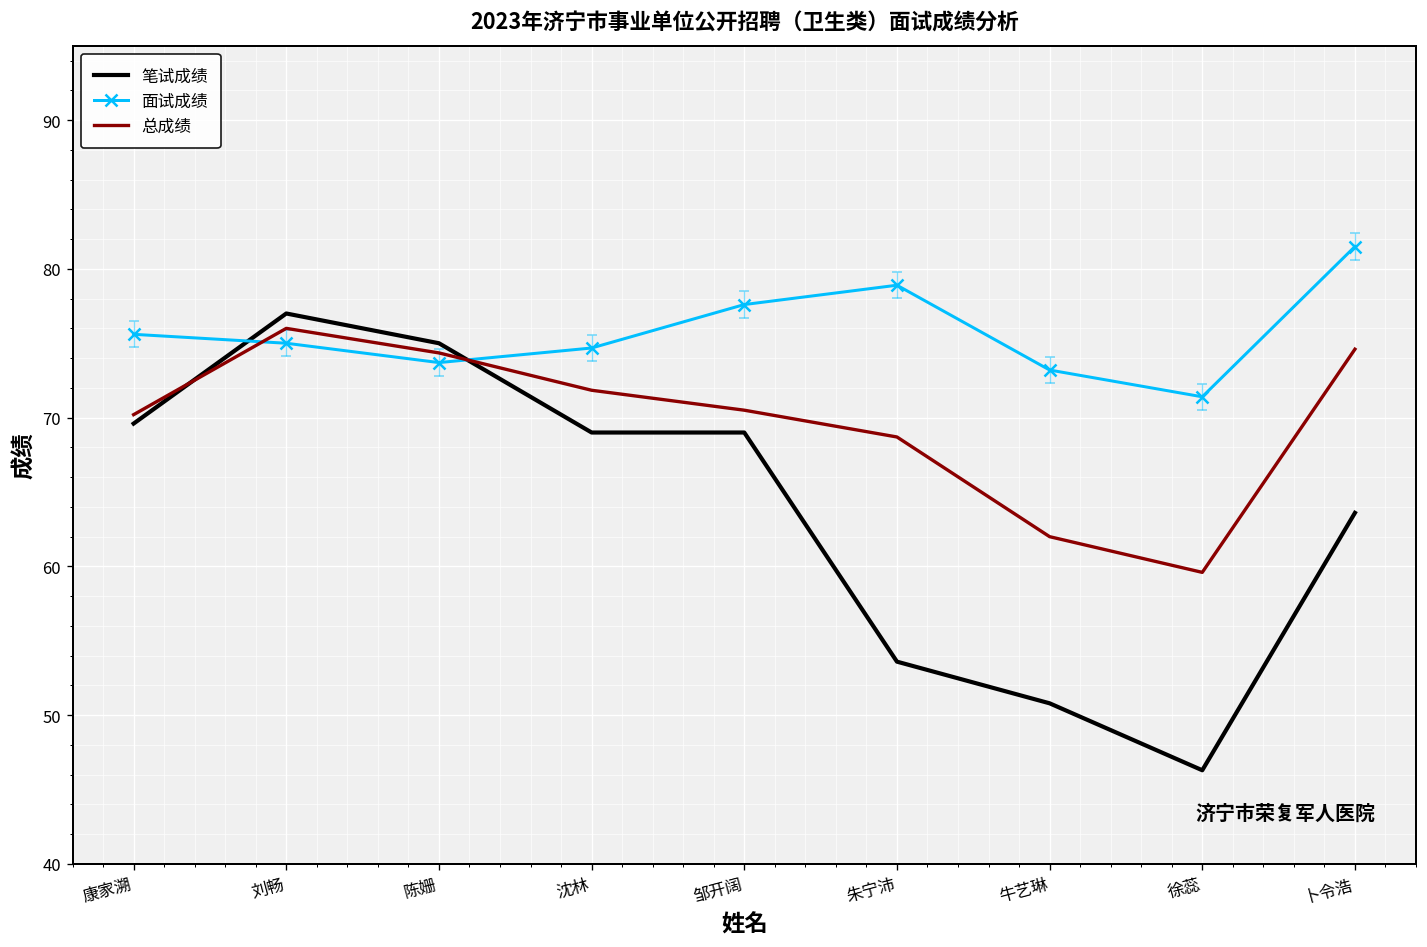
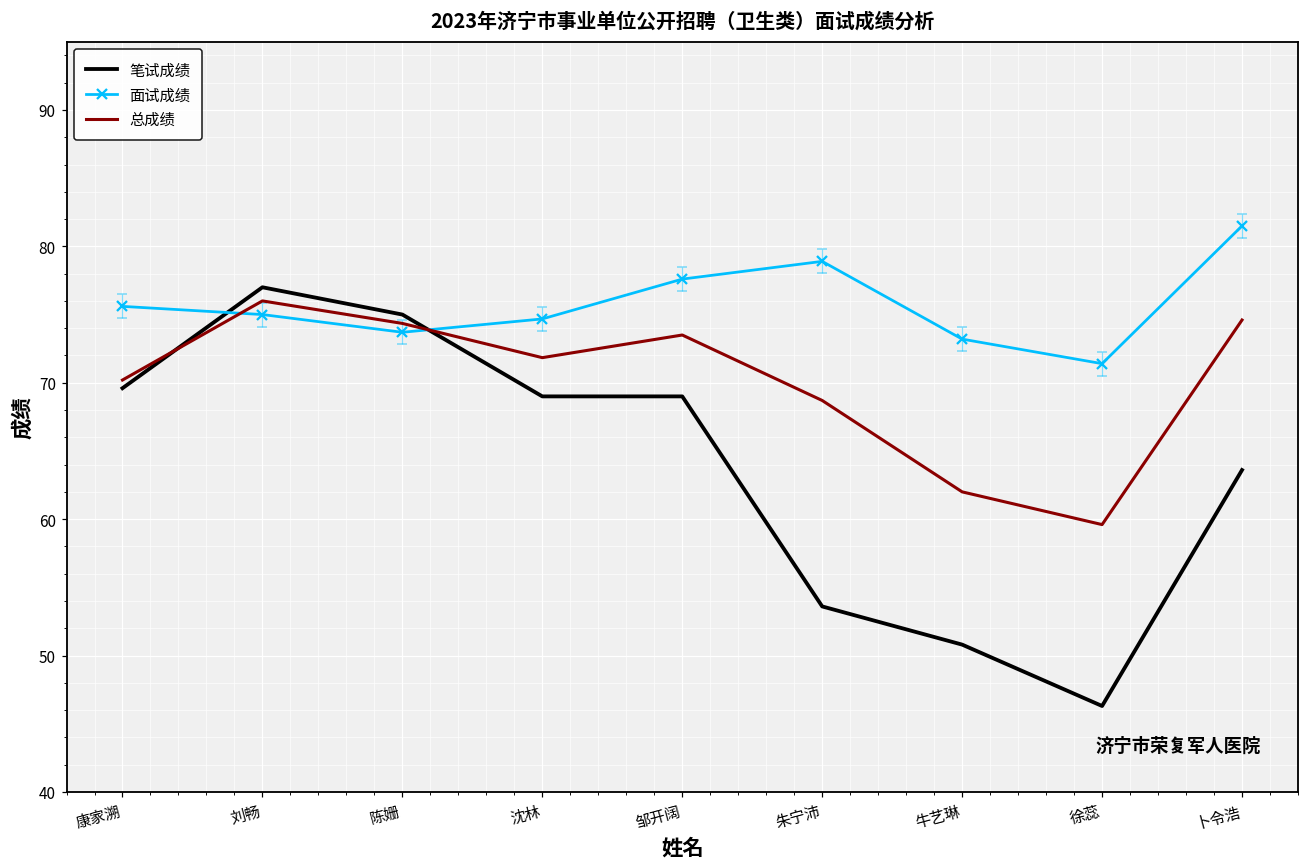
  {
    "笔试成绩": {
      "康家溯": 69.6,
      "刘畅": 77.0,
      "陈姗": 75.0,
      "沈林": 69.0,
      "邹开阔": 69.0,
      "朱宁沛": 53.6,
      "牛艺琳": 50.8,
      "徐蕊": 46.3,
      "卜令浩": 63.6
    },
    "面试成绩": {
      "康家溯": 75.6,
      "刘畅": 75.0,
      "陈姗": 73.7,
      "沈林": 74.7,
      "邹开阔": 77.6,
      "朱宁沛": 78.9,
      "牛艺琳": 73.2,
      "徐蕊": 71.4,
      "卜令浩": 81.5
    },
    "总成绩": {
      "康家溯": 70.2,
      "陈姗": 74.4,
      "沈林": 71.8,
-     "邹开阔": 70.5,
+     "邹开阔": 73.5,
      "朱宁沛": 68.7,
      "牛艺琳": 62.0,
      "徐蕊": 59.6,
      "卜令浩": 74.6
    }
  }
